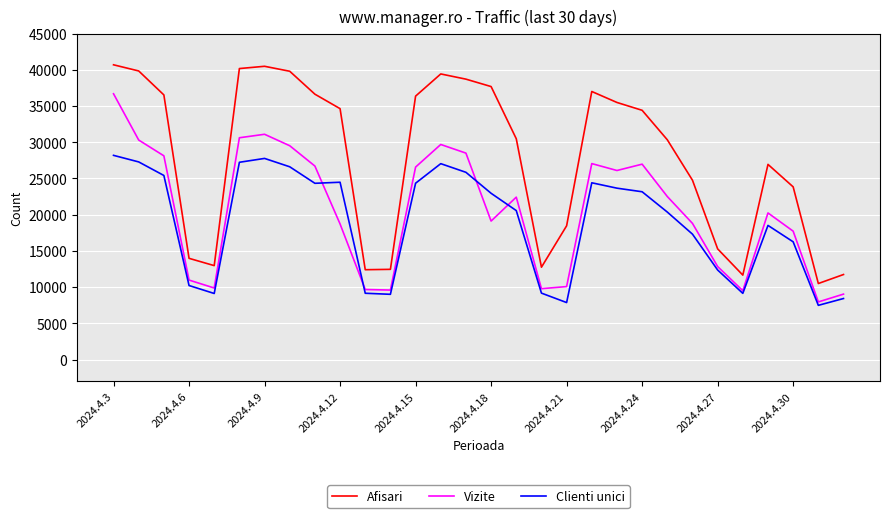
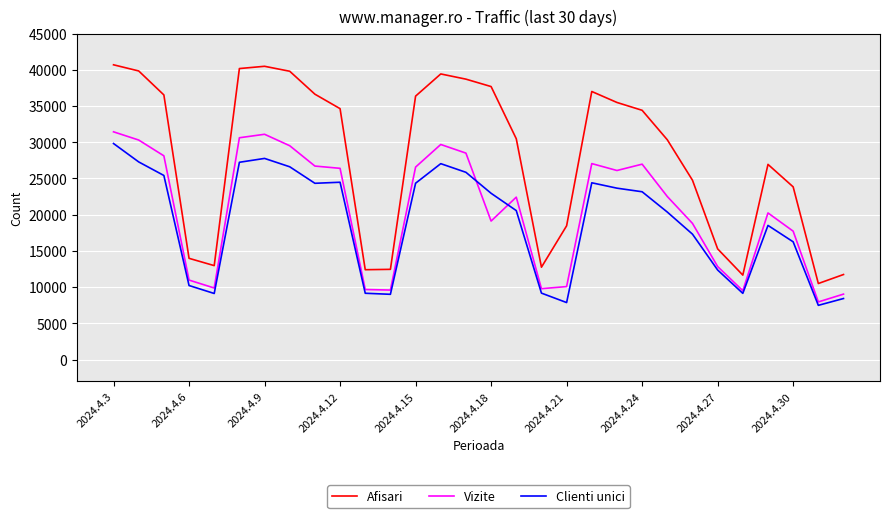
  {
    "Afisari": {
      "2024.4.3": 41000,
      "2024.4.6": 14000,
      "2024.4.9": 40000,
      "2024.4.12": 35000,
      "2024.4.15": 36000,
      "2024.4.18": 38000,
      "2024.4.21": 18000,
      "2024.4.24": 34000,
      "2024.4.27": 15000,
      "2024.4.30": 24000
    },
    "Vizite": {
-     "2024.4.3": 37000,
+     "2024.4.3": 31000,
      "2024.4.6": 11000,
      "2024.4.9": 31000,
-     "2024.4.12": 19000,
+     "2024.4.12": 26000,
      "2024.4.15": 27000,
      "2024.4.18": 19000,
      "2024.4.21": 10000,
      "2024.4.24": 27000,
      "2024.4.27": 13000,
      "2024.4.30": 18000
    },
    "Clienti unici": {
-     "2024.4.3": 28000,
+     "2024.4.3": 30000,
      "2024.4.6": 10000,
      "2024.4.9": 28000,
      "2024.4.12": 24000,
      "2024.4.15": 24000,
      "2024.4.18": 23000,
      "2024.4.21": 8000,
      "2024.4.24": 23000,
      "2024.4.27": 12000,
      "2024.4.30": 16000
    }
  }
